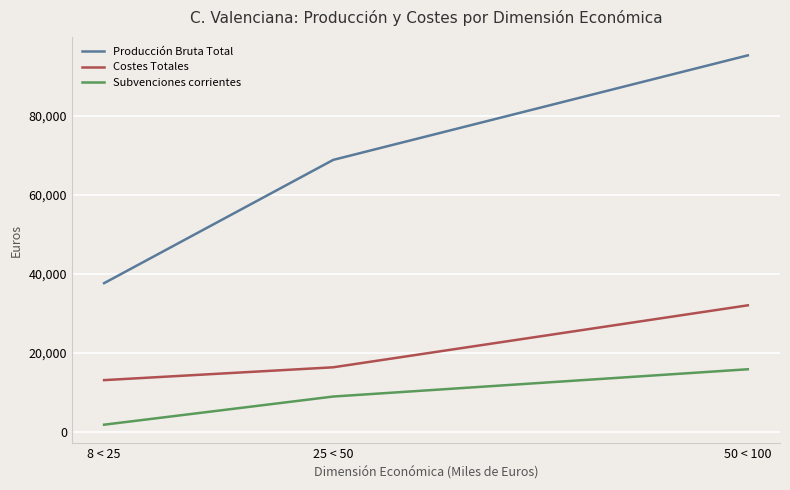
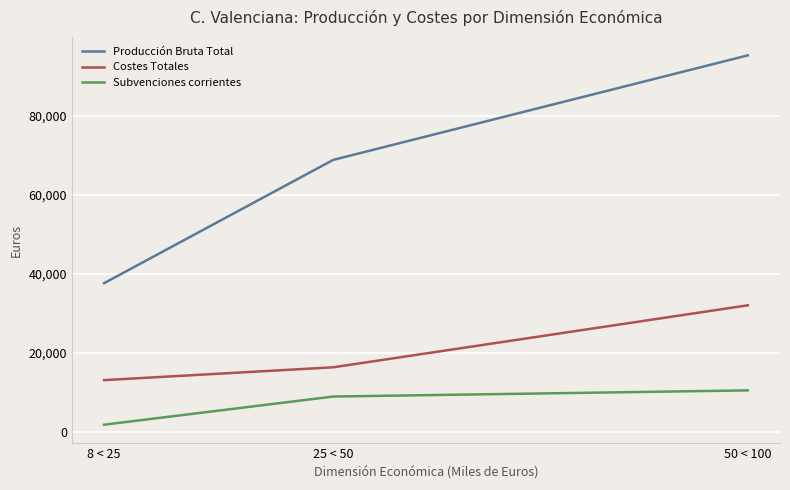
  {
    "Producción Bruta Total": {
      "8 < 25": "38,000",
      "25 < 50": "69,000",
      "50 < 100": "95,000"
    },
    "Costes Totales": {
      "8 < 25": "13,000",
      "25 < 50": "16,000",
      "50 < 100": "32,000"
    },
    "Subvenciones corrientes": {
      "8 < 25": "2,000",
      "25 < 50": "9,000",
-     "50 < 100": "16,000"
+     "50 < 100": "11,000"
    }
  }
